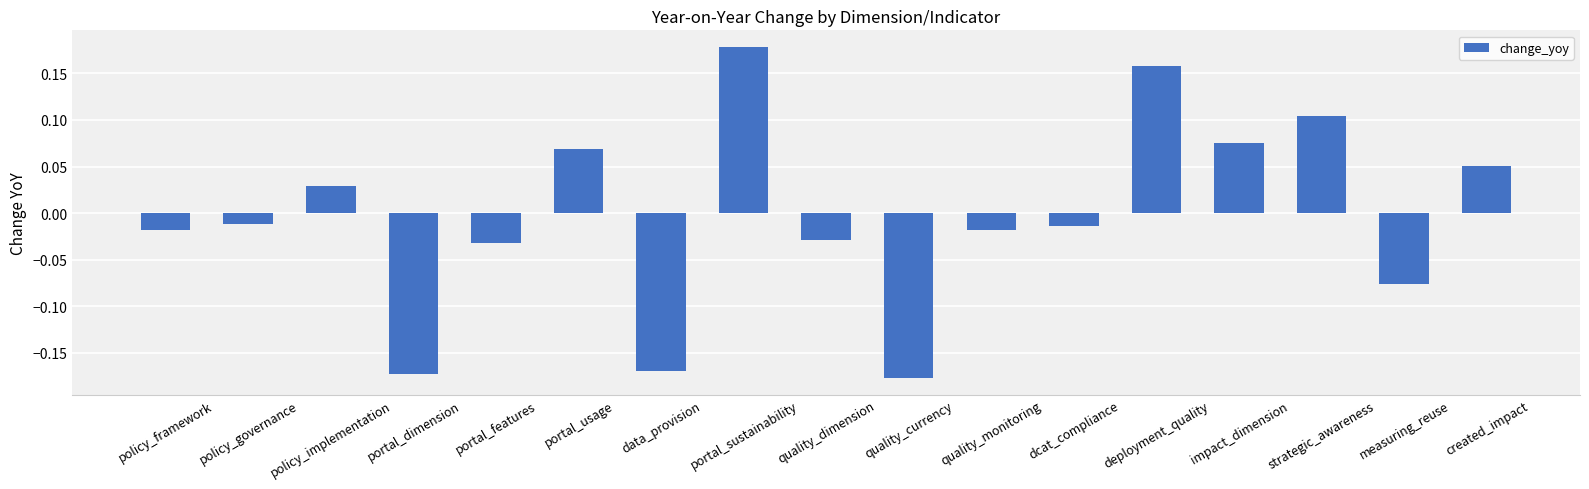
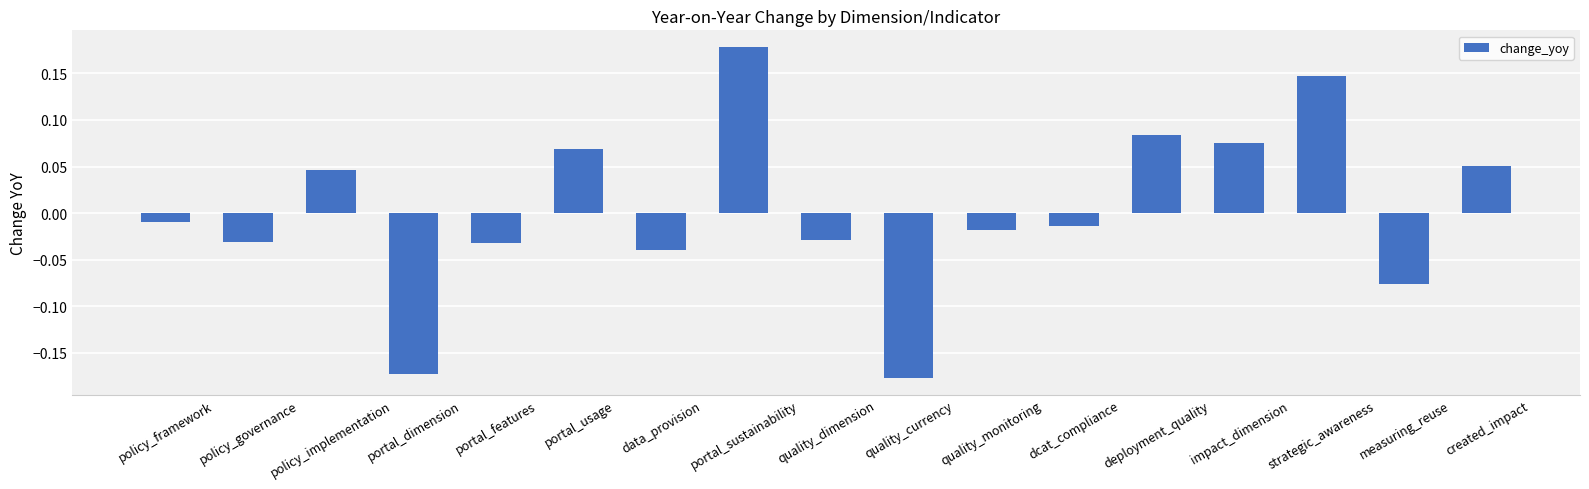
  {
-   "policy_framework": -0.02,
-   "policy_governance": -0.01,
-   "policy_implementation": 0.03,
+   "policy_framework": -0.01,
+   "policy_governance": -0.03,
+   "policy_implementation": 0.05,
    "portal_dimension": -0.17,
    "portal_features": -0.03,
    "portal_usage": 0.07,
-   "data_provision": -0.17,
+   "data_provision": -0.04,
    "portal_sustainability": 0.18,
    "quality_dimension": -0.03,
    "quality_currency": -0.18,
    "quality_monitoring": -0.02,
    "dcat_compliance": -0.01,
-   "deployment_quality": 0.16,
+   "deployment_quality": 0.08,
    "impact_dimension": 0.08,
-   "strategic_awareness": 0.10,
+   "strategic_awareness": 0.15,
    "measuring_reuse": -0.08,
    "created_impact": 0.05
  }
